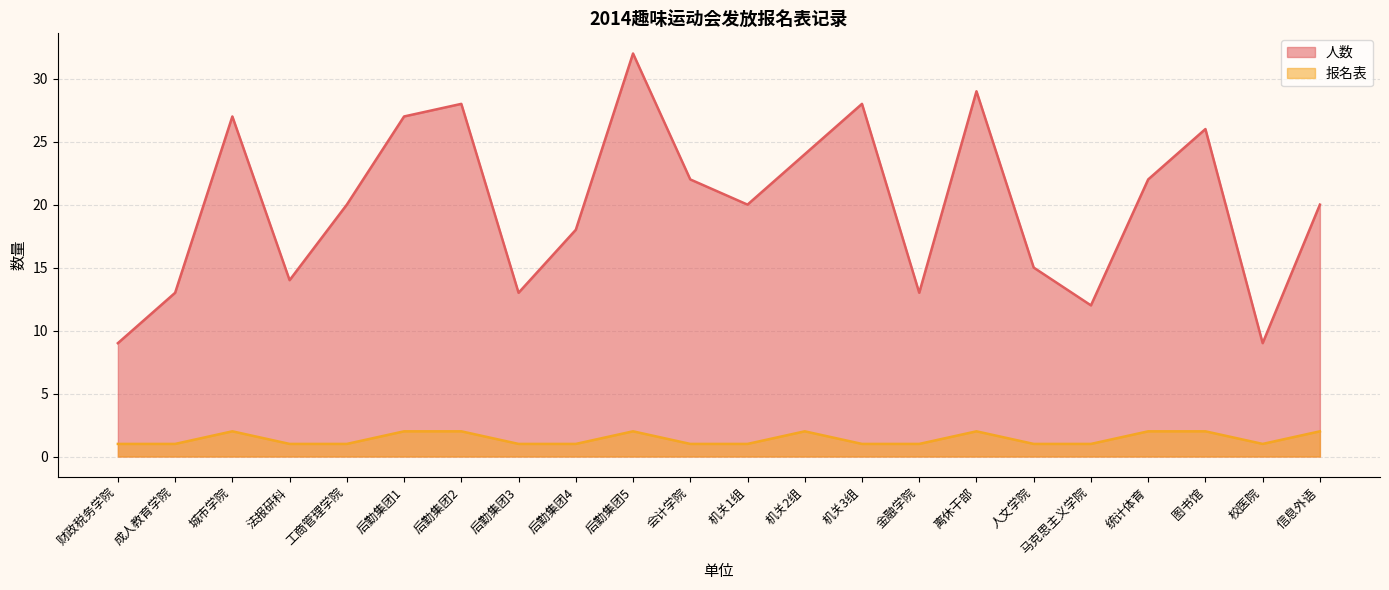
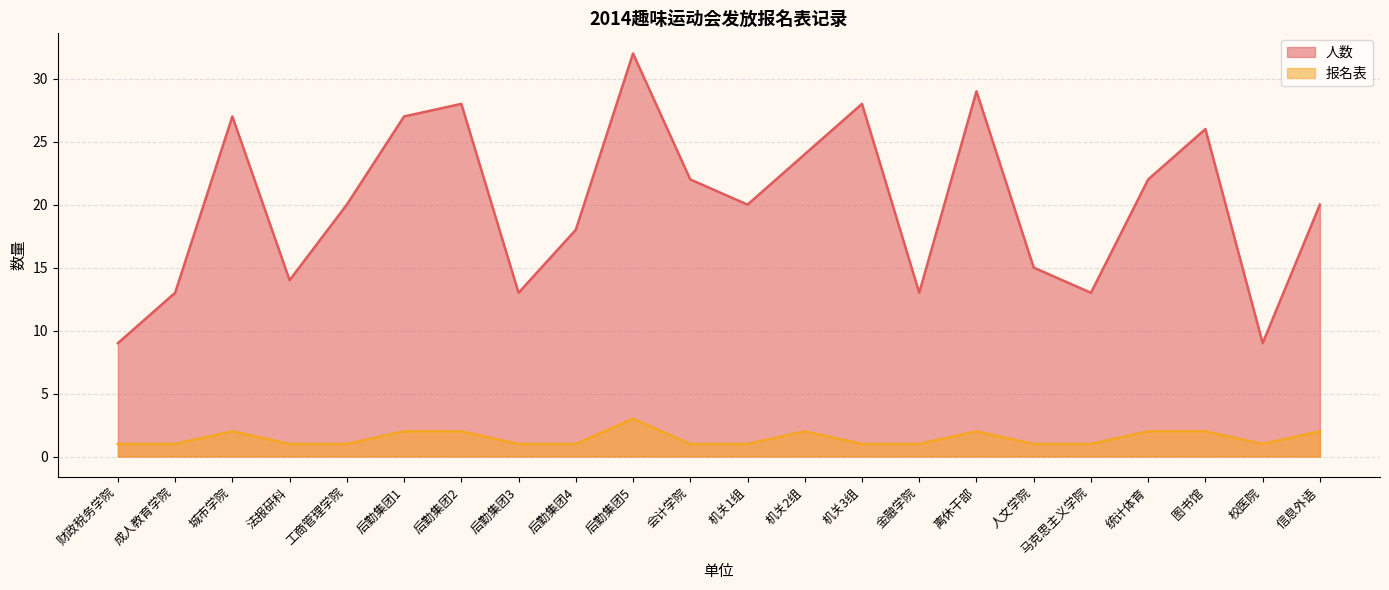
  {
    "人数": {
      "财政税务学院": 9,
      "成人教育学院": 13,
      "城市学院": 27,
      "法报研科": 14,
      "工商管理学院": 20,
      "后勤集团1": 27,
      "后勤集团2": 28,
      "后勤集团3": 13,
      "后勤集团4": 18,
      "后勤集团5": 32,
      "会计学院": 22,
      "机关1组": 20,
      "机关2组": 24,
      "机关3组": 28,
      "金融学院": 13,
      "离休干部": 29,
      "人文学院": 15,
-     "马克思主义学院": 12,
+     "马克思主义学院": 13,
      "统计体育": 22,
      "图书馆": 26,
      "校医院": 9,
      "信息外语": 20
    },
    "报名表": {
      "财政税务学院": 1,
      "成人教育学院": 1,
      "城市学院": 2,
      "法报研科": 1,
      "工商管理学院": 1,
      "后勤集团1": 2,
      "后勤集团2": 2,
      "后勤集团3": 1,
      "后勤集团4": 1,
-     "后勤集团5": 2,
+     "后勤集团5": 3,
      "会计学院": 1,
      "机关1组": 1,
      "机关2组": 2,
      "机关3组": 1,
      "金融学院": 1,
      "离休干部": 2,
      "人文学院": 1,
      "马克思主义学院": 1,
      "统计体育": 2,
      "图书馆": 2,
      "校医院": 1,
      "信息外语": 2
    }
  }
